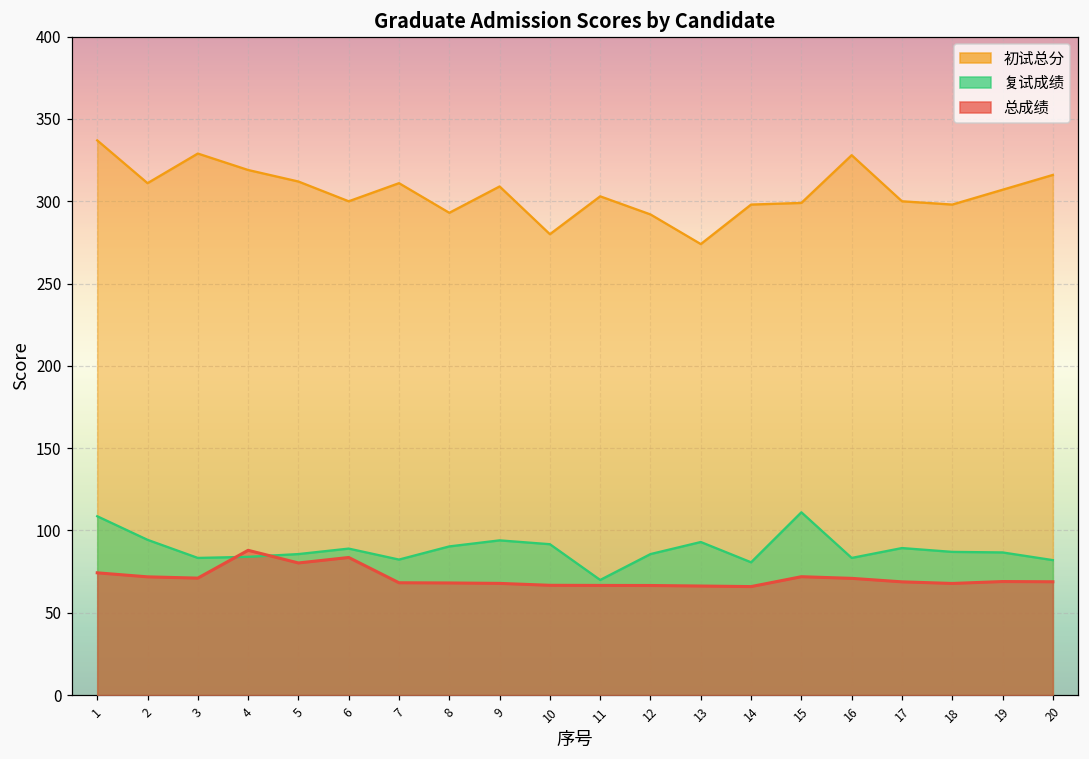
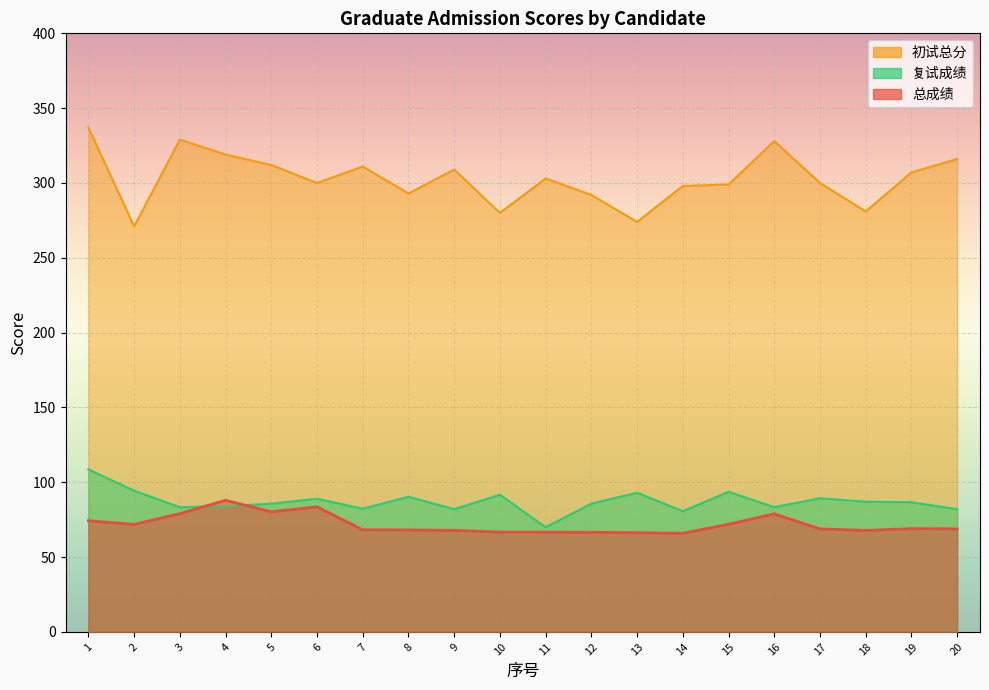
  {
    "初试总分": {
      "1": 337,
-     "2": 311,
+     "2": 271,
      "3": 329,
      "4": 319,
      "5": 312,
      "6": 300,
      "7": 311,
      "8": 293,
      "9": 309,
      "10": 280,
      "11": 303,
      "12": 292,
      "13": 274,
      "14": 298,
      "15": 299,
      "16": 328,
      "17": 300,
-     "18": 298,
+     "18": 281,
      "19": 307,
      "20": 316
    },
    "复试成绩": {
      "1": 109,
      "2": 94,
      "3": 83,
      "4": 84,
      "5": 86,
      "6": 89,
      "7": 82,
      "8": 90,
-     "9": 94,
+     "9": 82,
      "10": 92,
      "11": 70,
      "12": 86,
      "13": 93,
      "14": 81,
-     "15": 111,
+     "15": 94,
      "16": 83,
      "17": 89,
      "18": 87,
      "19": 87,
      "20": 82
    },
    "总成绩": {
      "1": 74,
      "2": 72,
-     "3": 71,
+     "3": 79,
      "4": 88,
      "5": 80,
      "6": 84,
      "7": 68,
      "8": 68,
      "9": 68,
      "10": 67,
      "11": 67,
      "12": 67,
      "13": 66,
      "14": 66,
      "15": 72,
-     "16": 71,
+     "16": 79,
      "17": 69,
      "18": 68,
      "19": 69,
      "20": 69
    }
  }
